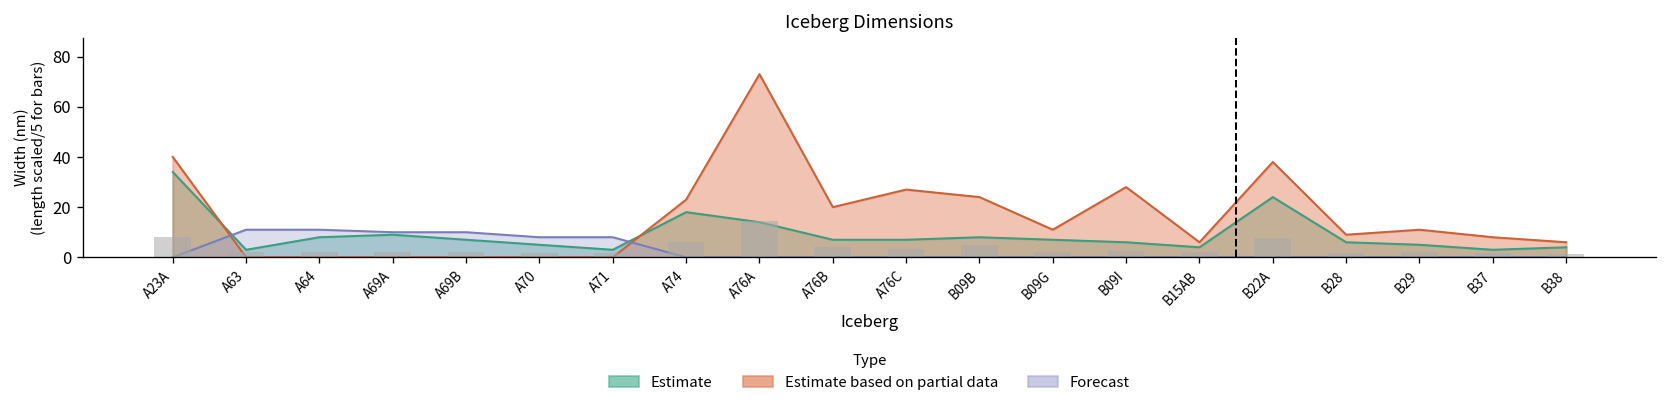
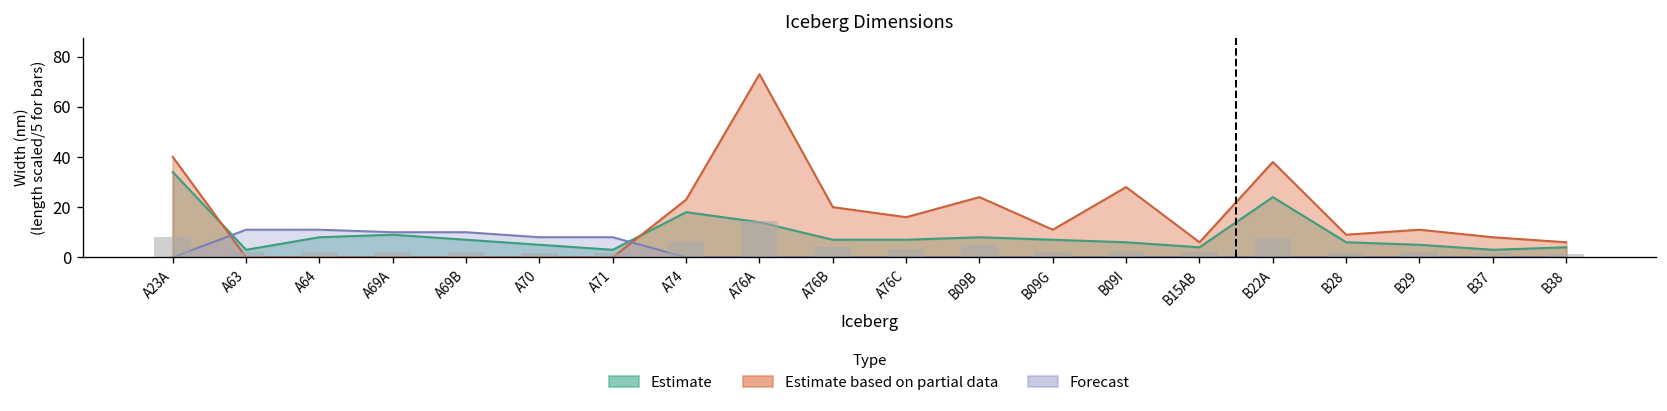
  {
    "Estimate based on partial data": {
      "A23A": 40,
      "A63": 0,
      "A64": 0,
      "A69A": 0,
      "A69B": 0,
      "A70": 0,
      "A71": 0,
      "A74": 23,
      "A76A": 73,
      "A76B": 20,
-     "A76C": 27,
+     "A76C": 16,
      "B09B": 24,
      "B09G": 11,
      "B09I": 28,
      "B15AB": 6,
      "B22A": 38,
      "B28": 9,
      "B29": 11,
      "B37": 8,
      "B38": 6
    }
  }
